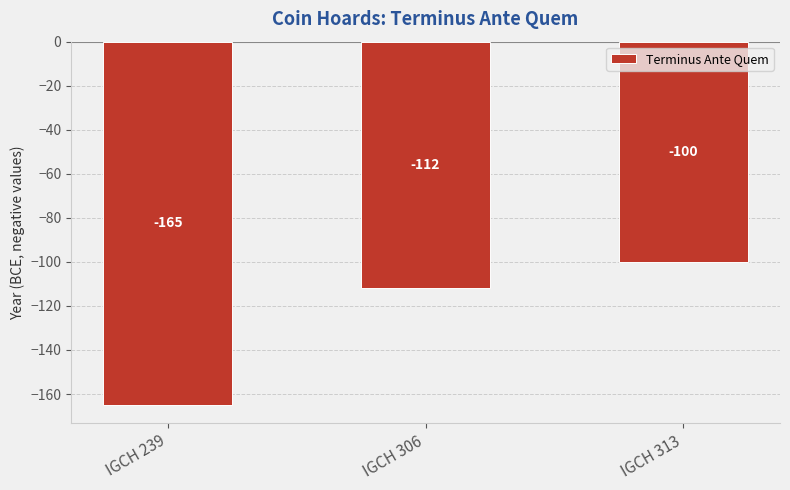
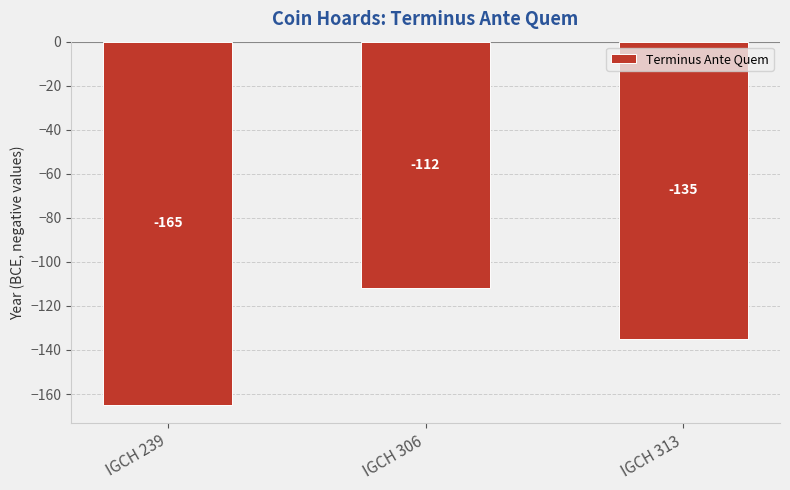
  {
    "IGCH 239": -165,
    "IGCH 306": -112,
-   "IGCH 313": -100
+   "IGCH 313": -135
  }
